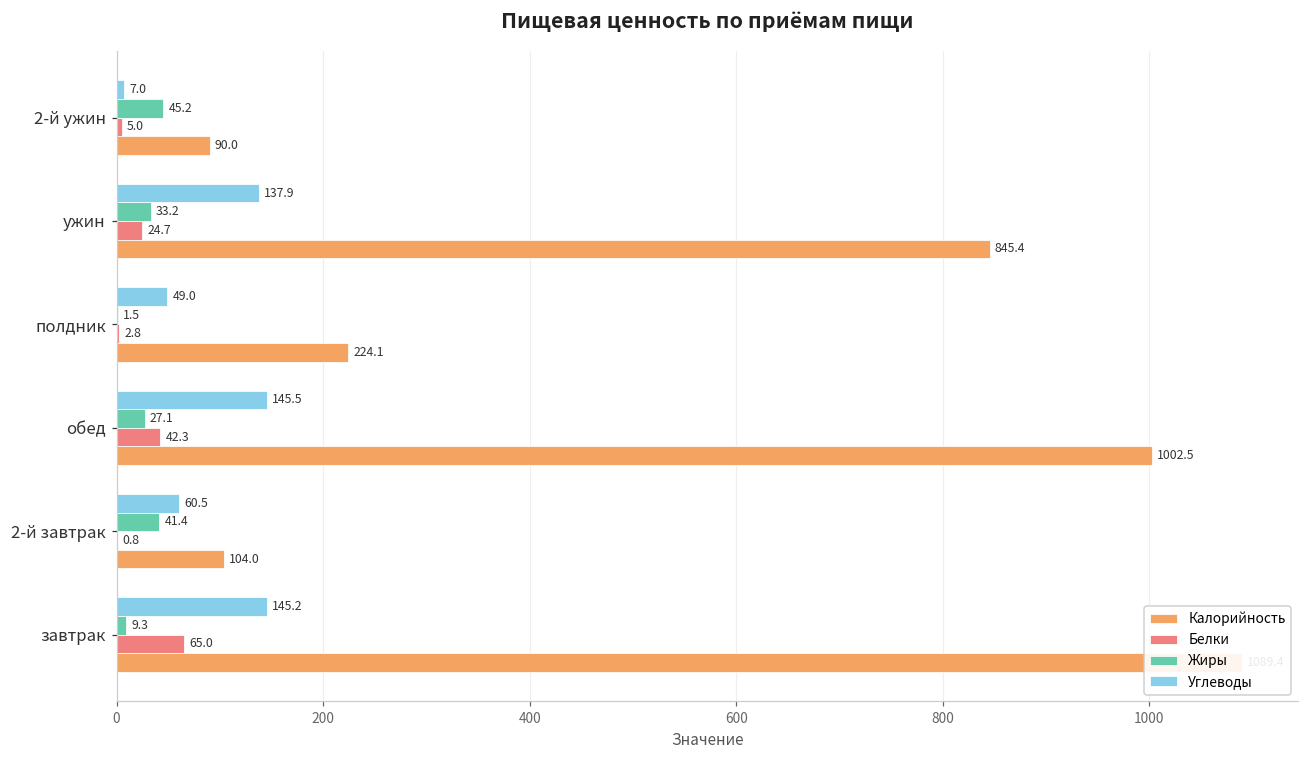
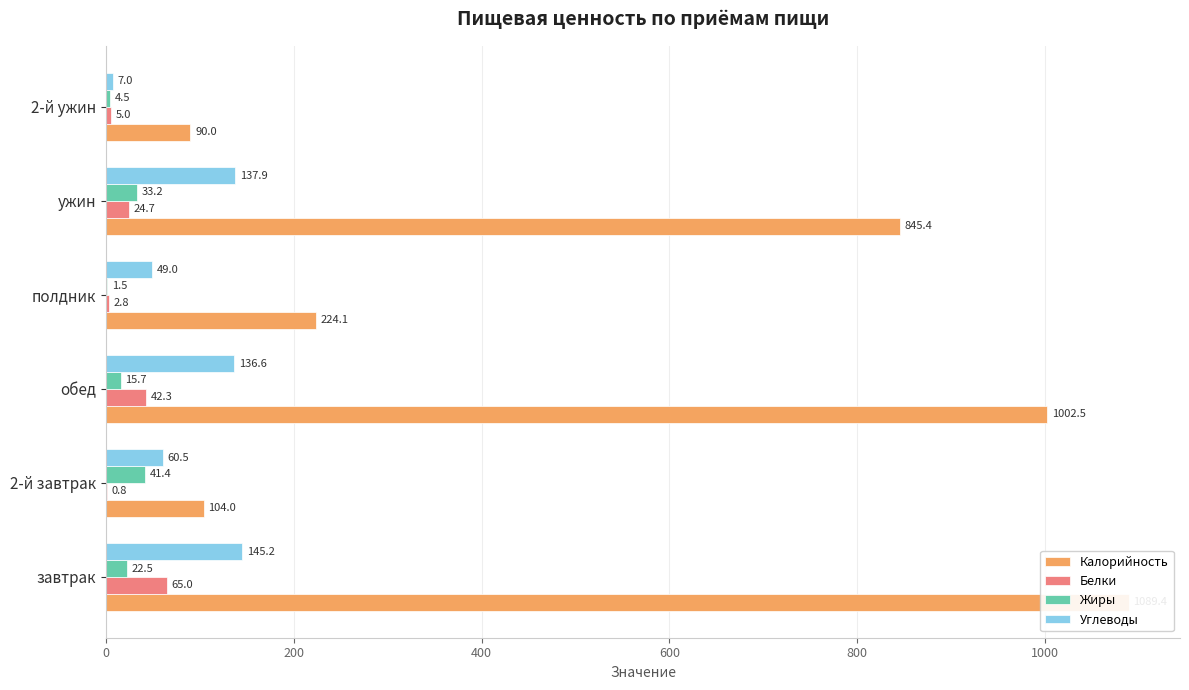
  {
    "Жиры": {
-     "2-й ужин": 45.2,
+     "2-й ужин": 4.5,
      "ужин": 33.2,
      "полдник": 1.5,
-     "обед": 27.1,
+     "обед": 15.7,
      "2-й завтрак": 41.4,
-     "завтрак": 9.3
+     "завтрак": 22.5
    },
    "Углеводы": {
      "2-й ужин": 7.0,
      "ужин": 137.9,
      "полдник": 49.0,
-     "обед": 145.5,
+     "обед": 136.6,
      "2-й завтрак": 60.5,
      "завтрак": 145.2
    }
  }
